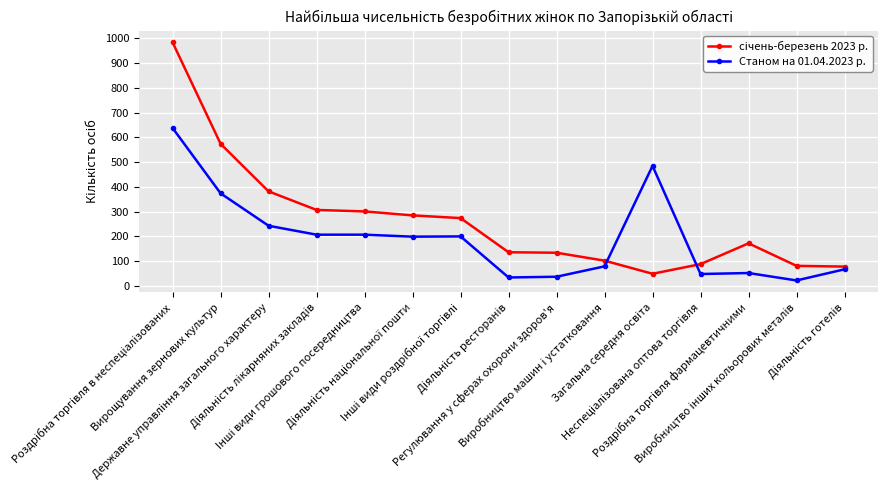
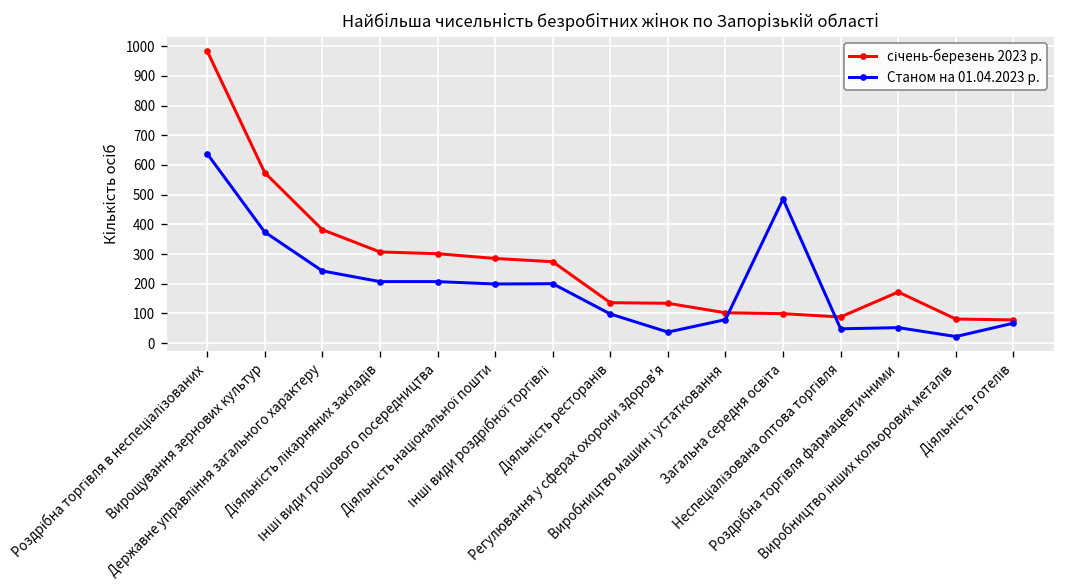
  {
    "січень-березень 2023 р.": {
      "Роздрібна торгівля в неспеціалізованих": 980,
      "Вирощування зернових культур": 570,
      "Державне управління загального характеру": 380,
      "Діяльність лікарняних закладів": 310,
      "Інші види грошового посередництва": 300,
      "Діяльність національної пошти": 290,
      "Інші види роздрібної торгівлі": 270,
      "Діяльність ресторанів": 140,
      "Регулювання у сферах охорони здоров'я": 130,
      "Виробництво машин і устатковання": 100,
-     "Загальна середня освіта": 50,
+     "Загальна середня освіта": 100,
      "Неспеціалізована оптова торгівля": 90,
      "Роздрібна торгівля фармацевтичними": 170,
      "Виробництво інших кольорових металів": 80,
      "Діяльність готелів": 80
    },
    "Станом на 01.04.2023 р.": {
      "Роздрібна торгівля в неспеціалізованих": 640,
      "Вирощування зернових культур": 370,
      "Державне управління загального характеру": 240,
      "Діяльність лікарняних закладів": 210,
      "Інші види грошового посередництва": 210,
      "Діяльність національної пошти": 200,
      "Інші види роздрібної торгівлі": 200,
-     "Діяльність ресторанів": 30,
+     "Діяльність ресторанів": 100,
      "Регулювання у сферах охорони здоров'я": 40,
      "Виробництво машин і устатковання": 80,
      "Загальна середня освіта": 490,
      "Неспеціалізована оптова торгівля": 50,
      "Роздрібна торгівля фармацевтичними": 50,
      "Виробництво інших кольорових металів": 20,
      "Діяльність готелів": 70
    }
  }
